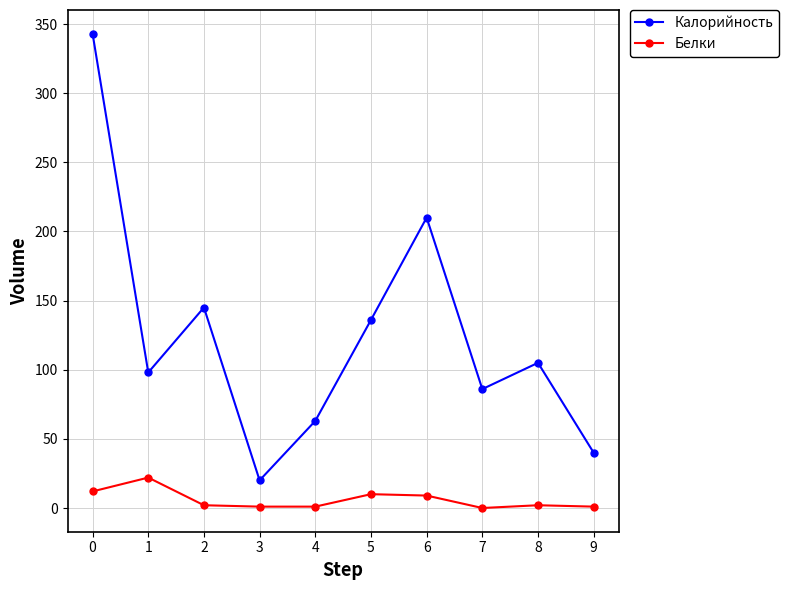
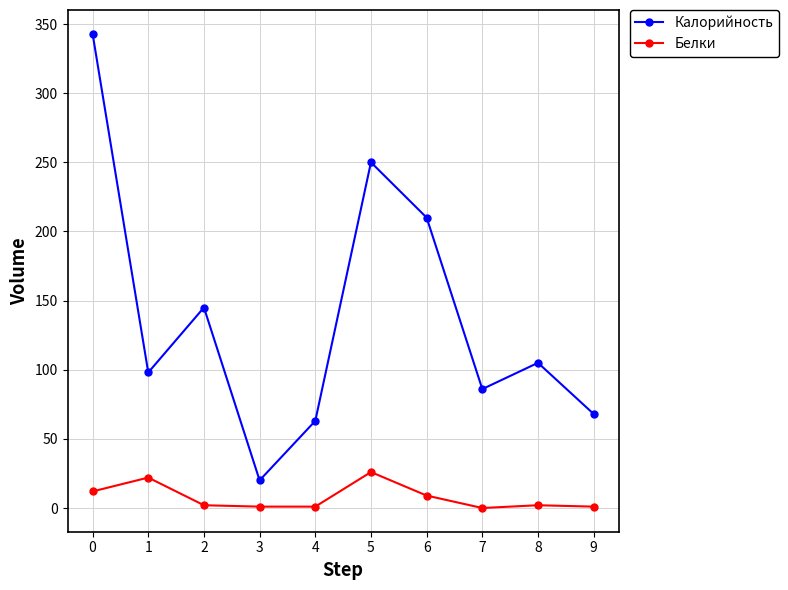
  {
    "Калорийность": {
      "0": 343,
      "1": 98,
      "2": 145,
      "3": 20,
      "4": 63,
-     "5": 136,
+     "5": 250,
      "6": 210,
      "7": 86,
      "8": 105,
-     "9": 40
+     "9": 68
    },
    "Белки": {
      "0": 12,
      "1": 22,
      "2": 2,
      "3": 1,
      "4": 1,
-     "5": 10,
+     "5": 26,
      "6": 9,
      "7": 0,
      "8": 2,
      "9": 1
    }
  }
